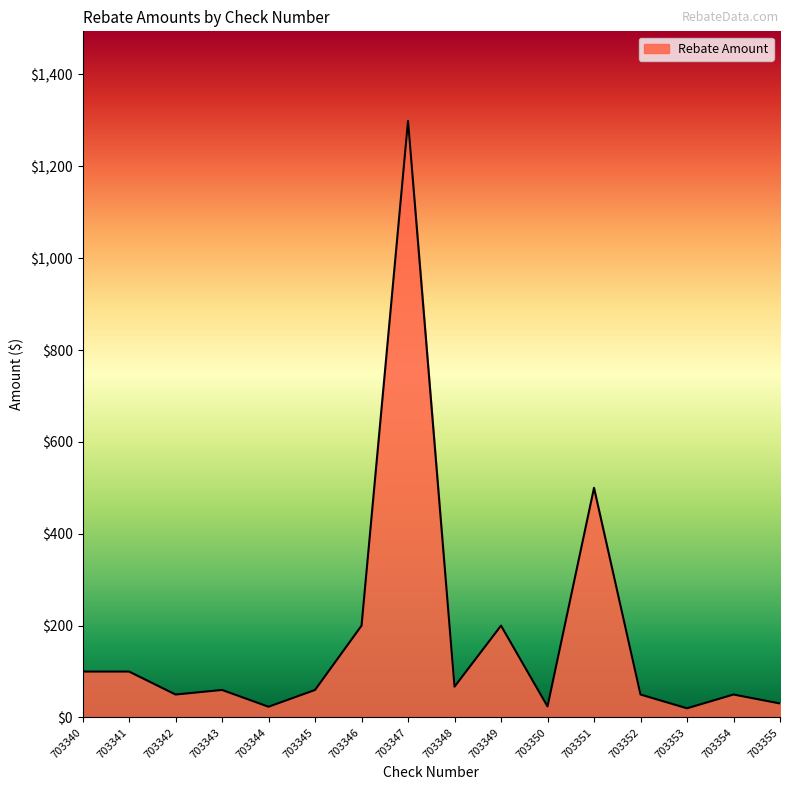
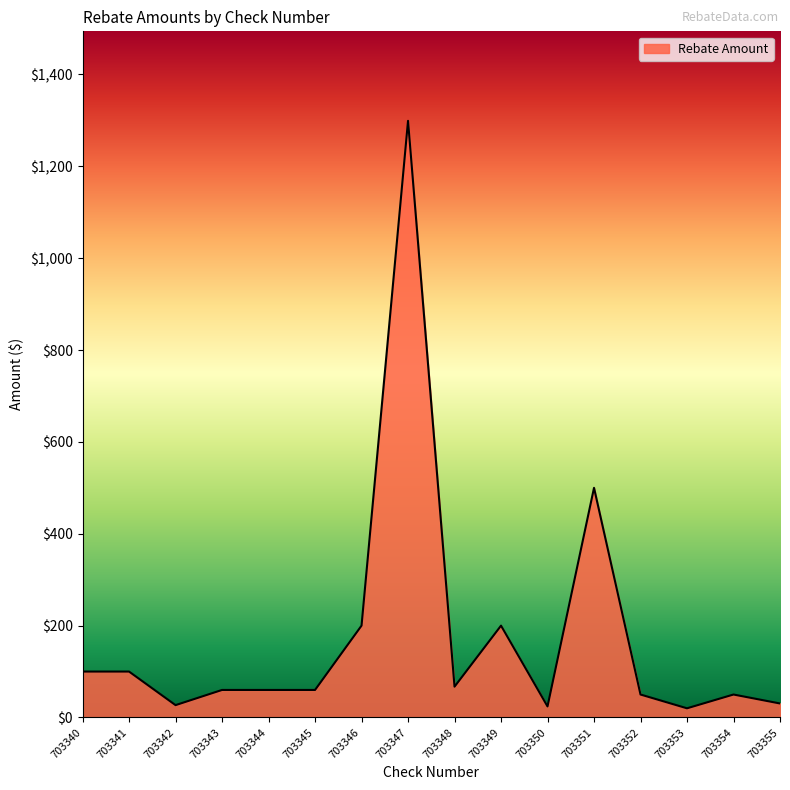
  {
    "703340": "$100",
    "703341": "$100",
-   "703342": "$50",
+   "703342": "$30",
    "703343": "$60",
-   "703344": "$20",
+   "703344": "$60",
    "703345": "$60",
    "703346": "$200",
    "703347": "$1,300",
    "703348": "$70",
    "703349": "$200",
    "703350": "$20",
    "703351": "$500",
    "703352": "$50",
    "703353": "$20",
    "703354": "$50",
    "703355": "$30"
  }
